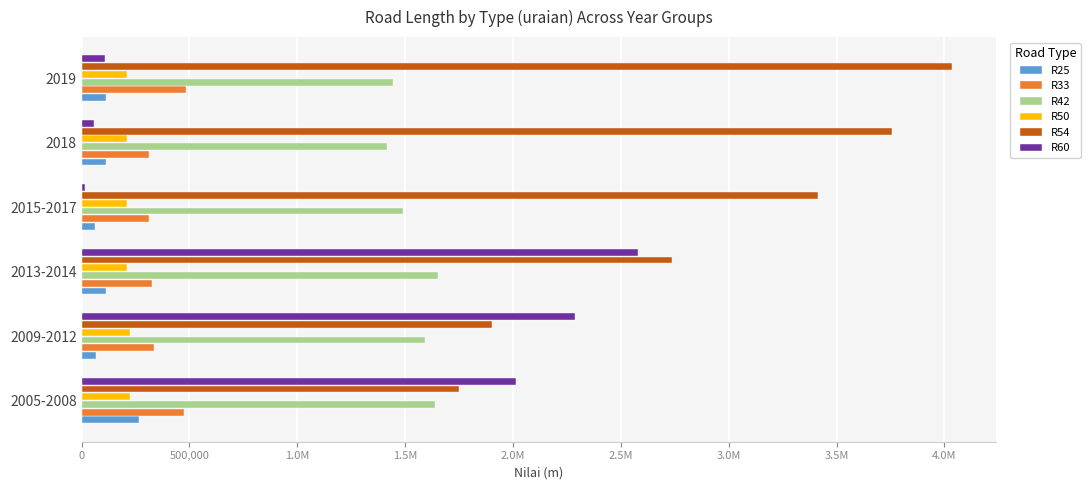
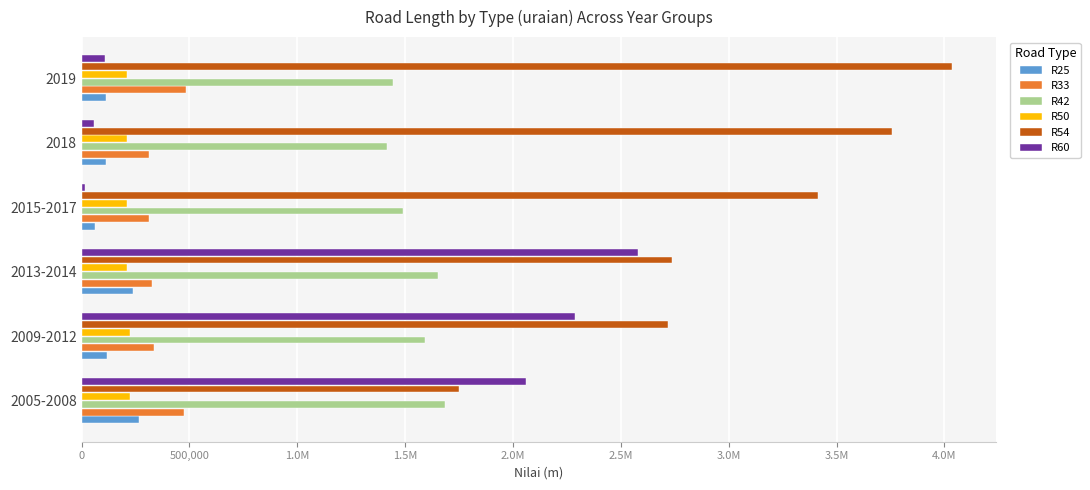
  {
    "R25": {
      "2019": "110,000",
      "2018": "110,000",
      "2015-2017": "60,000",
-     "2013-2014": "110,000",
-     "2009-2012": "70,000",
+     "2013-2014": "240,000",
+     "2009-2012": "120,000",
      "2005-2008": "270,000"
    },
    "R33": {
      "2019": "480,000",
      "2018": "310,000",
      "2015-2017": "310,000",
      "2013-2014": "330,000",
      "2009-2012": "330,000",
      "2005-2008": "470,000"
    },
    "R42": {
      "2019": "1,440,000",
      "2018": "1,420,000",
      "2015-2017": "1,490,000",
      "2013-2014": "1,650,000",
      "2009-2012": "1,590,000",
-     "2005-2008": "1,640,000"
+     "2005-2008": "1,680,000"
    },
    "R50": {
      "2019": "210,000",
      "2018": "210,000",
      "2015-2017": "210,000",
      "2013-2014": "210,000",
      "2009-2012": "220,000",
      "2005-2008": "220,000"
    },
    "R54": {
      "2019": "4,040,000",
      "2018": "3,760,000",
      "2015-2017": "3,410,000",
      "2013-2014": "2,740,000",
-     "2009-2012": "1,900,000",
+     "2009-2012": "2,720,000",
      "2005-2008": "1,750,000"
    },
    "R60": {
      "2019": "110,000",
      "2018": "60,000",
      "2015-2017": "20,000",
      "2013-2014": "2,580,000",
      "2009-2012": "2,290,000",
-     "2005-2008": "2,010,000"
+     "2005-2008": "2,060,000"
    }
  }
